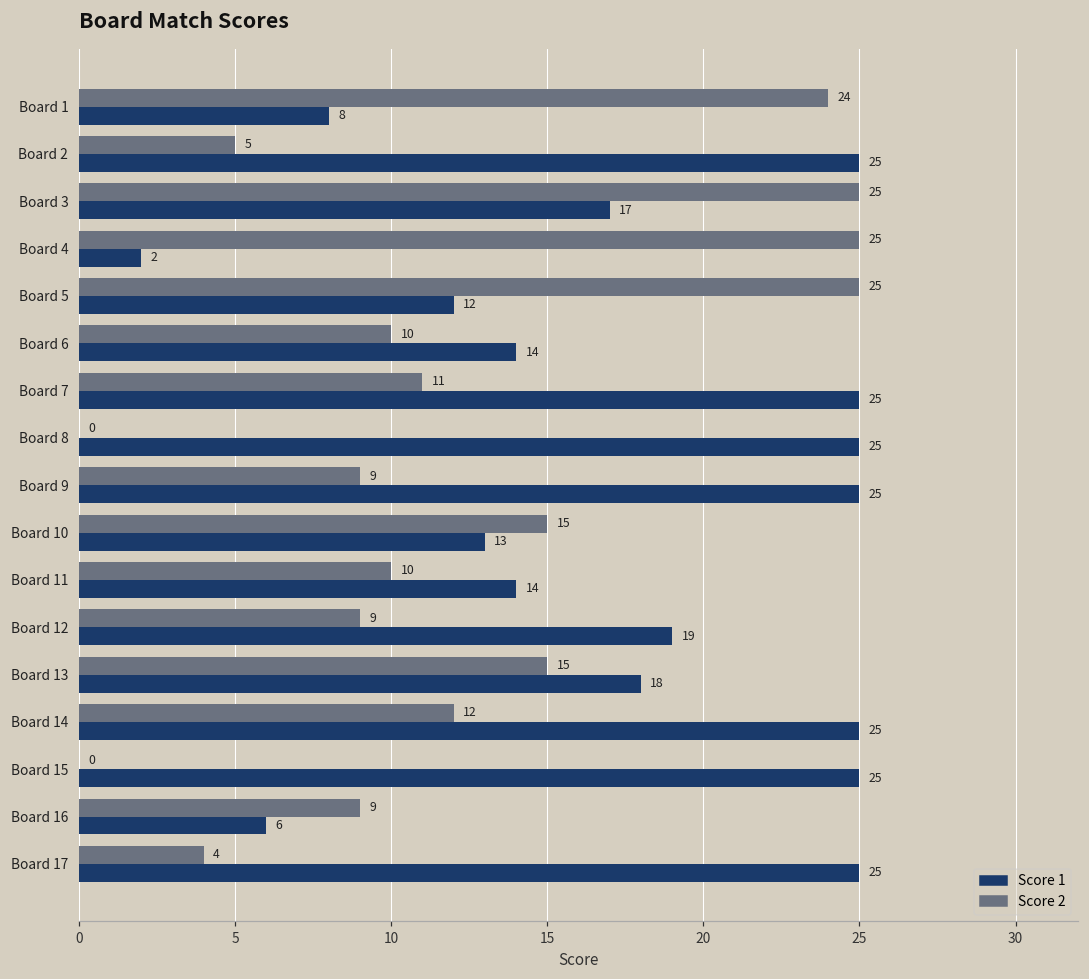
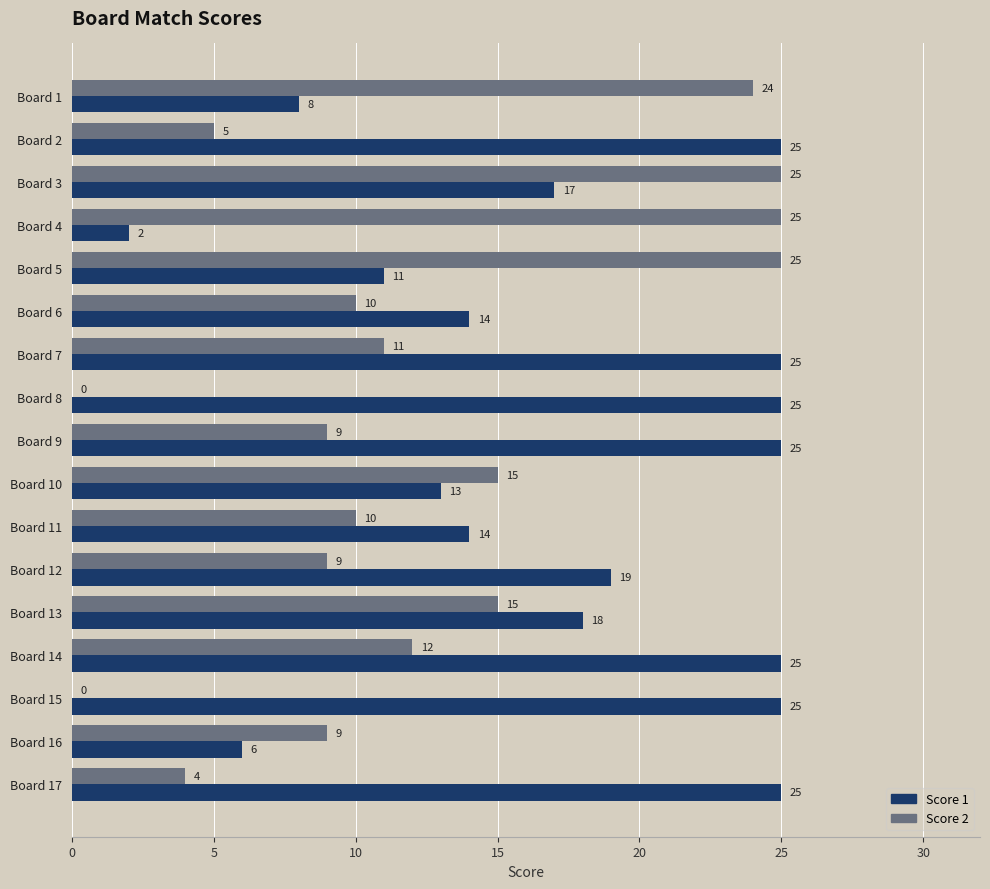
  {
    "Score 1": {
      "Board 1": 8,
      "Board 2": 25,
      "Board 3": 17,
      "Board 4": 2,
-     "Board 5": 12,
+     "Board 5": 11,
      "Board 6": 14,
      "Board 7": 25,
      "Board 8": 25,
      "Board 9": 25,
      "Board 10": 13,
      "Board 11": 14,
      "Board 12": 19,
      "Board 13": 18,
      "Board 14": 25,
      "Board 15": 25,
      "Board 16": 6,
      "Board 17": 25
    },
    "Score 2": {
      "Board 1": 24,
      "Board 2": 5,
      "Board 3": 25,
      "Board 4": 25,
      "Board 5": 25,
      "Board 6": 10,
      "Board 7": 11,
      "Board 8": 0,
      "Board 9": 9,
      "Board 10": 15,
      "Board 11": 10,
      "Board 12": 9,
      "Board 13": 15,
      "Board 14": 12,
      "Board 15": 0,
      "Board 16": 9,
      "Board 17": 4
    }
  }
